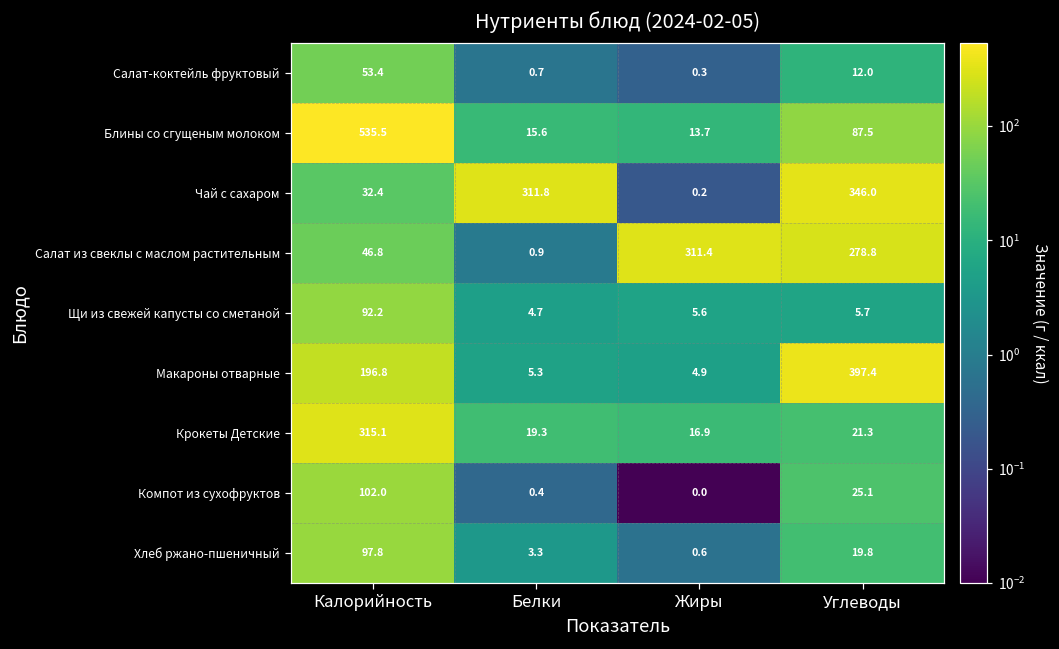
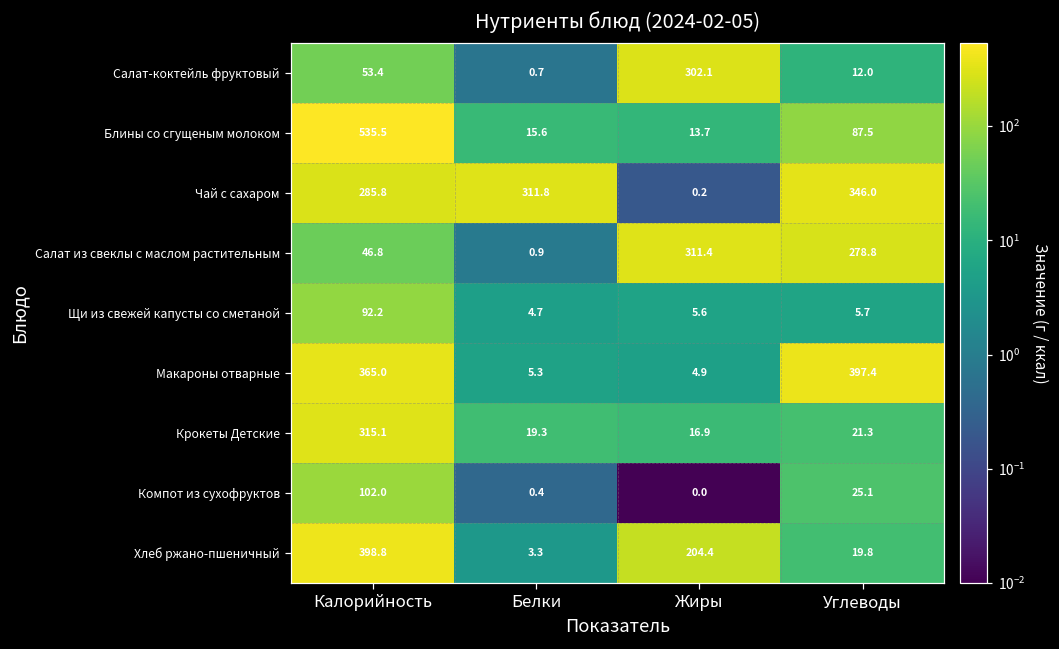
  {
    "Салат-коктейль фруктовый": {
      "Калорийность": 53.4,
      "Белки": 0.7,
-     "Жиры": 0.3,
+     "Жиры": 302.1,
      "Углеводы": 12.0
    },
    "Блины со сгущеным молоком": {
      "Калорийность": 535.5,
      "Белки": 15.6,
      "Жиры": 13.7,
      "Углеводы": 87.5
    },
    "Чай с сахаром": {
-     "Калорийность": 32.4,
+     "Калорийность": 285.8,
      "Белки": 311.8,
      "Жиры": 0.2,
      "Углеводы": 346.0
    },
    "Салат из свеклы с маслом растительным": {
      "Калорийность": 46.8,
      "Белки": 0.9,
      "Жиры": 311.4,
      "Углеводы": 278.8
    },
    "Щи из свежей капусты со сметаной": {
      "Калорийность": 92.2,
      "Белки": 4.7,
      "Жиры": 5.6,
      "Углеводы": 5.7
    },
    "Макароны отварные": {
-     "Калорийность": 196.8,
+     "Калорийность": 365.0,
      "Белки": 5.3,
      "Жиры": 4.9,
      "Углеводы": 397.4
    },
    "Крокеты Детские": {
      "Калорийность": 315.1,
      "Белки": 19.3,
      "Жиры": 16.9,
      "Углеводы": 21.3
    },
    "Компот из сухофруктов": {
      "Калорийность": 102.0,
      "Белки": 0.4,
      "Жиры": 0.0,
      "Углеводы": 25.1
    },
    "Хлеб ржано-пшеничный": {
-     "Калорийность": 97.8,
+     "Калорийность": 398.8,
      "Белки": 3.3,
-     "Жиры": 0.6,
+     "Жиры": 204.4,
      "Углеводы": 19.8
    }
  }
